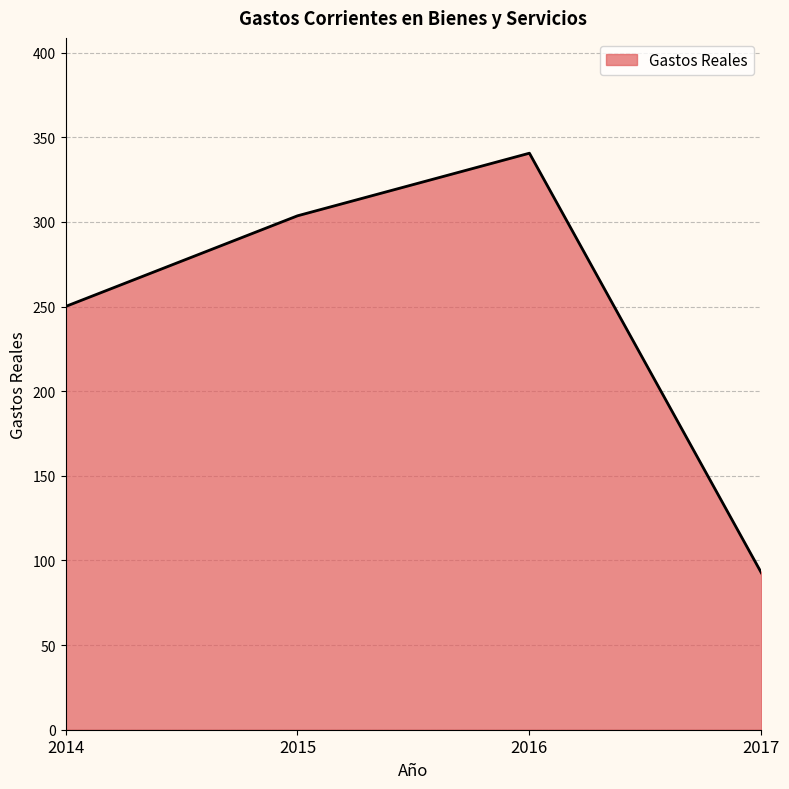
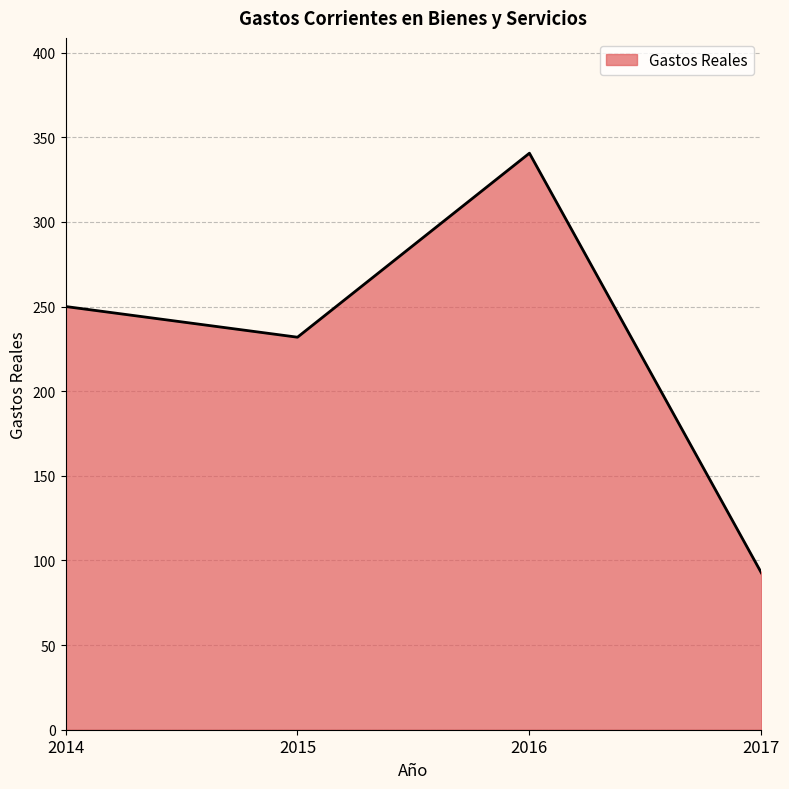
  {
    "2014": 250,
-   "2015": 304,
+   "2015": 232,
    "2016": 341,
    "2017": 93
  }
